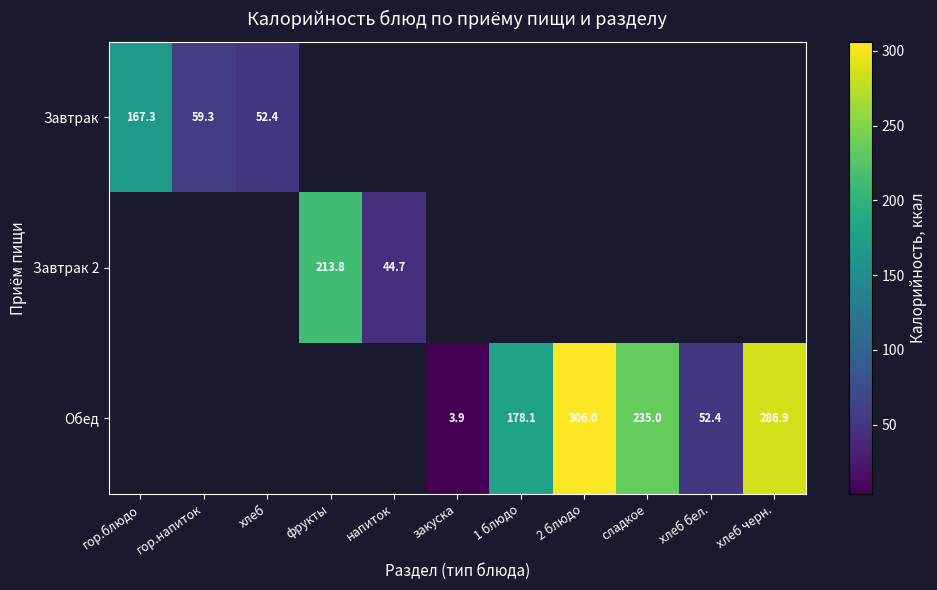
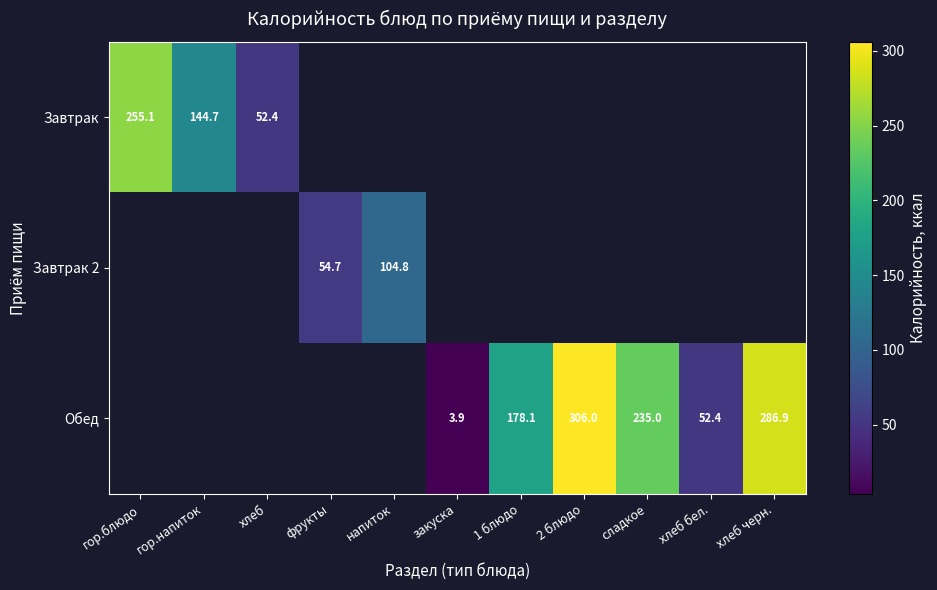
  {
    "Завтрак": {
-     "гор.блюдо": 167.3,
-     "гор.напиток": 59.3,
+     "гор.блюдо": 255.1,
+     "гор.напиток": 144.7,
      "хлеб": 52.4
    },
    "Завтрак 2": {
-     "фрукты": 213.8,
-     "напиток": 44.7
+     "фрукты": 54.7,
+     "напиток": 104.8
    },
    "Обед": {
      "закуска": 3.9,
      "1 блюдо": 178.1,
      "2 блюдо": 306.0,
      "сладкое": 235.0,
      "хлеб бел.": 52.4,
      "хлеб черн.": 286.9
    }
  }
